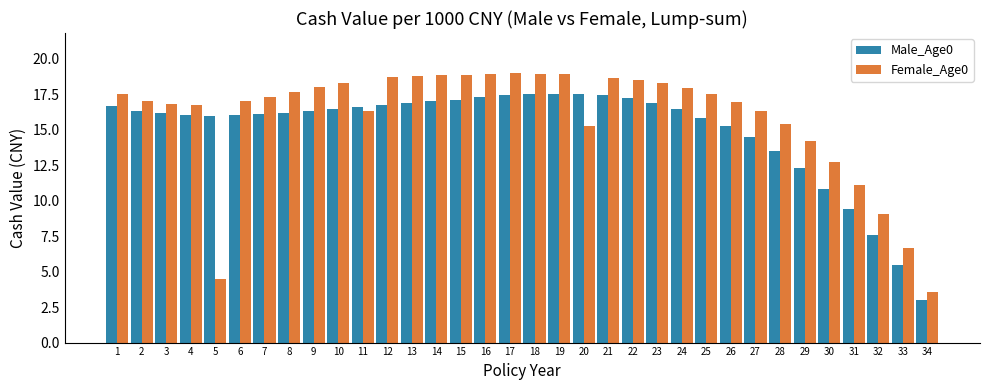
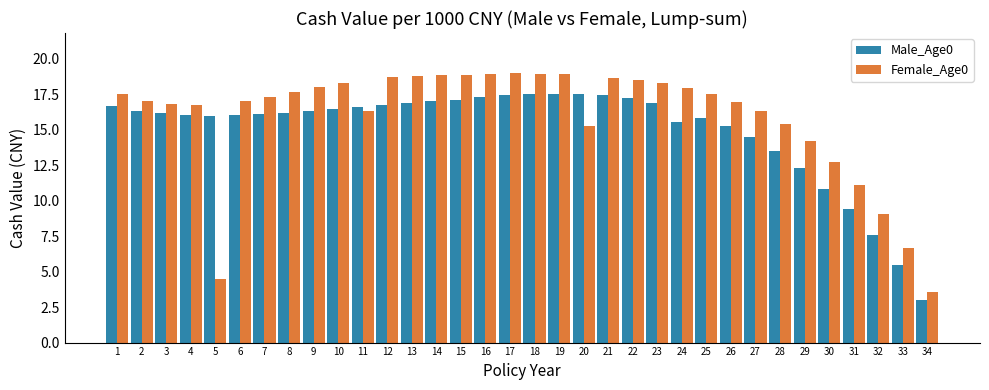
  {
    "Male_Age0": {
      "1": 16.7,
      "2": 16.4,
      "3": 16.2,
      "4": 16.1,
      "5": 16.0,
      "6": 16.0,
      "7": 16.1,
      "8": 16.2,
      "9": 16.3,
      "10": 16.5,
      "11": 16.6,
      "12": 16.8,
      "13": 16.9,
      "14": 17.0,
      "15": 17.1,
      "16": 17.3,
      "17": 17.4,
      "18": 17.5,
      "19": 17.6,
      "20": 17.5,
      "21": 17.4,
      "22": 17.2,
      "23": 16.9,
-     "24": 16.5,
+     "24": 15.5,
      "25": 15.9,
      "26": 15.3,
      "27": 14.5,
      "28": 13.5,
      "29": 12.3,
      "30": 10.9,
      "31": 9.4,
      "32": 7.6,
      "33": 5.5,
      "34": 3.0
    },
    "Female_Age0": {
      "1": 17.5,
      "2": 17.1,
      "3": 16.8,
      "4": 16.7,
      "5": 4.5,
      "6": 17.0,
      "7": 17.3,
      "8": 17.6,
      "9": 18.0,
      "10": 18.3,
      "11": 16.3,
      "12": 18.7,
      "13": 18.8,
      "14": 18.8,
      "15": 18.9,
      "16": 18.9,
      "17": 19.0,
      "18": 19.0,
      "19": 18.9,
      "20": 15.3,
      "21": 18.7,
      "22": 18.5,
      "23": 18.3,
      "24": 18.0,
      "25": 17.5,
      "26": 17.0,
      "27": 16.3,
      "28": 15.4,
      "29": 14.2,
      "30": 12.7,
      "31": 11.1,
      "32": 9.1,
      "33": 6.6,
      "34": 3.6
    }
  }
